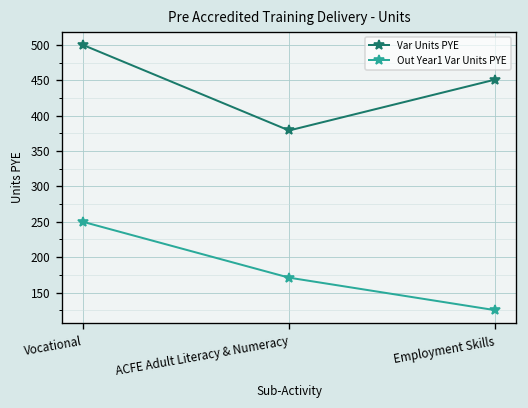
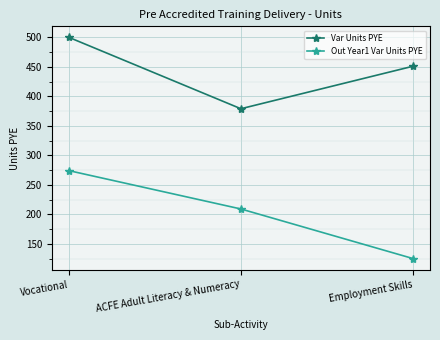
  {
    "Var Units PYE": {
      "Vocational": 500,
      "ACFE Adult Literacy & Numeracy": 380,
      "Employment Skills": 450
    },
    "Out Year1 Var Units PYE": {
-     "Vocational": 250,
-     "ACFE Adult Literacy & Numeracy": 170,
+     "Vocational": 270,
+     "ACFE Adult Literacy & Numeracy": 210,
      "Employment Skills": 130
    }
  }
